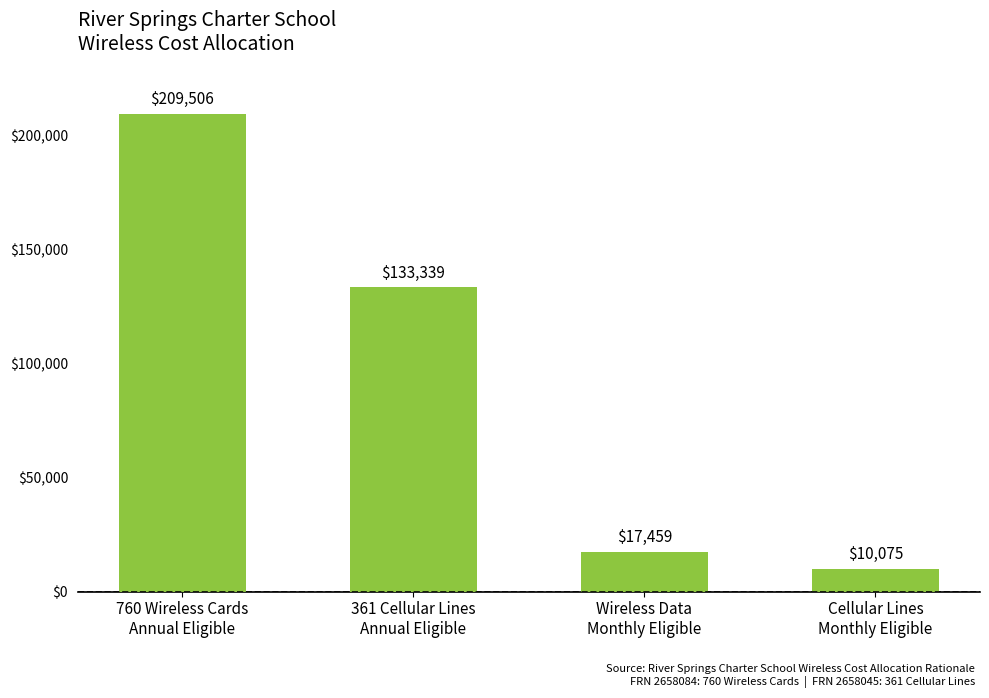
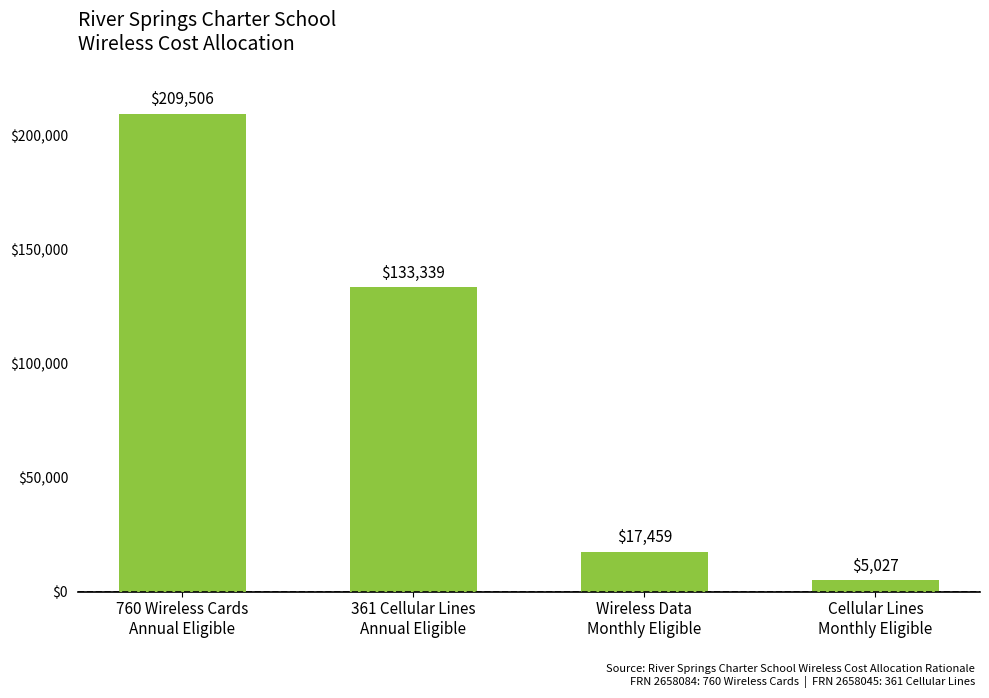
  {
    "760 Wireless Cards Annual Eligible": "$209,506",
    "361 Cellular Lines Annual Eligible": "$133,339",
    "Wireless Data Monthly Eligible": "$17,459",
-   "Cellular Lines Monthly Eligible": "$10,075"
+   "Cellular Lines Monthly Eligible": "$5,027"
  }
